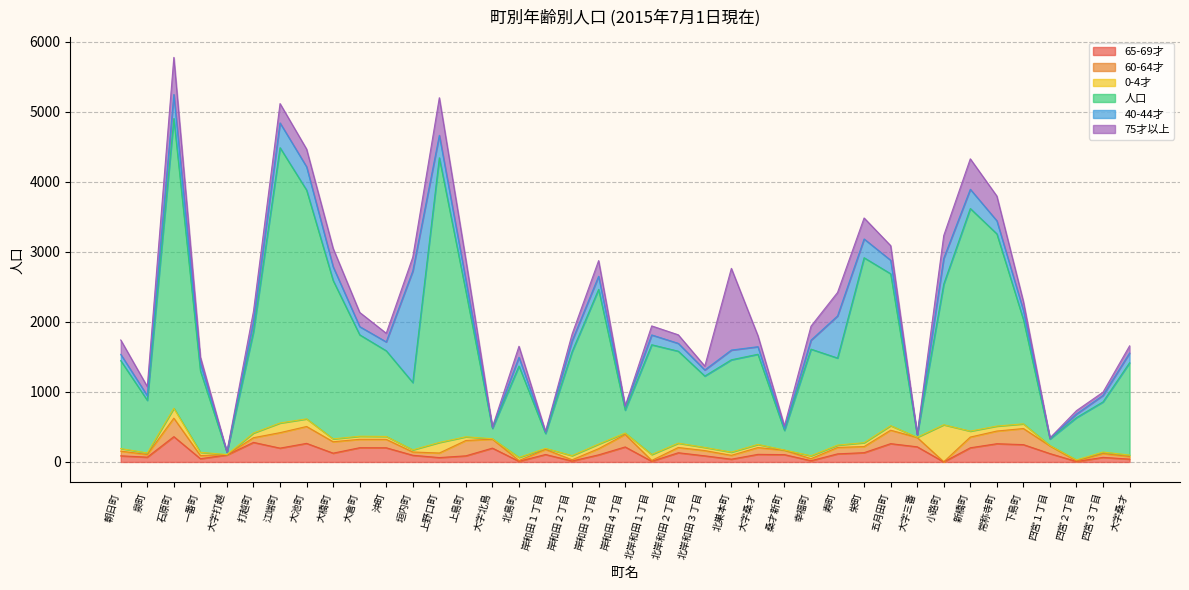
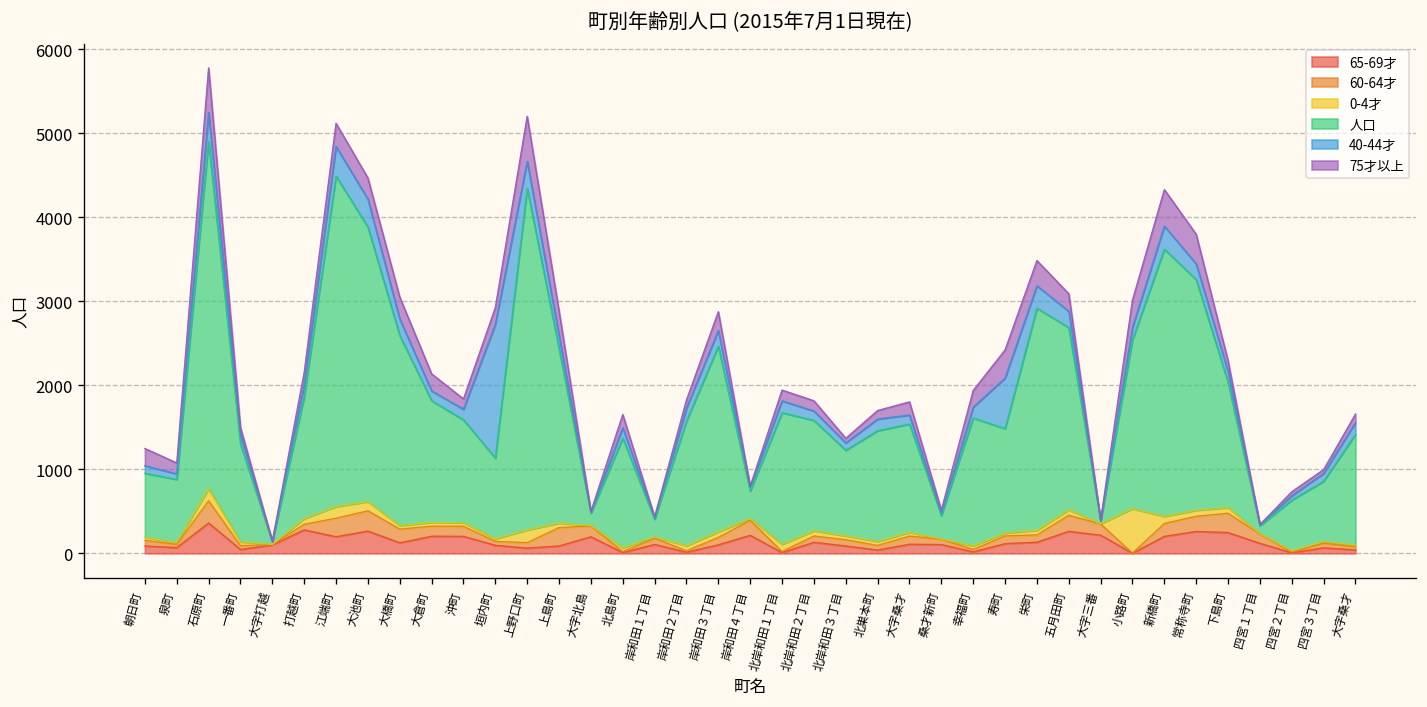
  {
    "0-4才": {
      "朝日町": 0,
      "石原町": 100,
      "一番町": 0,
      "打越町": 100,
      "江端町": 100,
      "大池町": 100,
      "大橋町": 0,
      "大倉町": 0,
      "沖町": 0,
      "上野口町": 200,
      "上島町": 100,
      "北島町": 0,
      "岸和田２丁目": 100,
      "岸和田３丁目": 100,
      "北岸和田１丁目": 100,
      "北岸和田２丁目": 100,
      "北岸和田３丁目": 0,
      "北巣本町": 0,
      "幸福町": 0,
      "栄町": 100,
      "五月田町": 100,
      "小路町": 500,
      "新橋町": 100,
      "常称寺町": 100,
      "下島町": 100
    },
    "人口": {
-     "朝日町": 1300,
+     "朝日町": 800,
      "泉町": 800,
      "石原町": 4100,
      "一番町": 1200,
      "打越町": 1400,
      "江端町": 3900,
      "大池町": 3300,
      "大橋町": 2300,
      "大倉町": 1400,
      "沖町": 1200,
      "垣内町": 1000,
      "上野口町": 4100,
      "上島町": 2100,
      "北島町": 1300,
      "岸和田２丁目": 1500,
      "岸和田３丁目": 2200,
      "岸和田４丁目": 300,
      "北岸和田１丁目": 1600,
      "北岸和田２丁目": 1300,
      "北岸和田３丁目": 1000,
      "北巣本町": 1300,
      "幸福町": 1500,
      "寿町": 1200,
      "栄町": 2600,
      "五月田町": 2200,
      "小路町": 2000,
      "新橋町": 3200,
      "常称寺町": 2700,
      "下島町": 1500,
      "四宮２丁目": 600,
      "四宮３丁目": 700
    },
    "40-44才": {
      "朝日町": 100,
      "泉町": 100,
      "石原町": 300,
      "一番町": 100,
      "打越町": 100,
      "江端町": 400,
      "大池町": 300,
      "大橋町": 200,
      "大倉町": 100,
      "沖町": 100,
      "垣内町": 1600,
      "上野口町": 300,
      "上島町": 200,
      "北島町": 100,
      "岸和田２丁目": 200,
      "岸和田３丁目": 200,
      "北岸和田１丁目": 100,
      "北岸和田２丁目": 100,
      "北岸和田３丁目": 100,
      "北巣本町": 100,
      "幸福町": 100,
      "寿町": 600,
      "栄町": 300,
      "五月田町": 200,
-     "小路町": 400,
+     "小路町": 100,
      "新橋町": 300,
      "常称寺町": 200,
      "下島町": 100,
      "四宮２丁目": 100,
      "四宮３丁目": 100
    },
    "75才以上": {
      "朝日町": 200,
      "泉町": 100,
      "石原町": 500,
      "一番町": 100,
      "打越町": 200,
      "江端町": 300,
      "大池町": 300,
      "大橋町": 300,
      "大倉町": 200,
      "沖町": 100,
      "垣内町": 200,
      "上野口町": 500,
      "上島町": 300,
      "北島町": 200,
      "岸和田２丁目": 100,
      "岸和田３丁目": 200,
      "北岸和田１丁目": 100,
      "北岸和田２丁目": 100,
      "北岸和田３丁目": 100,
-     "北巣本町": 1200,
+     "北巣本町": 100,
      "桑才新町": 0,
      "幸福町": 200,
      "寿町": 300,
      "栄町": 300,
      "五月田町": 200,
      "小路町": 300,
      "新橋町": 400,
      "常称寺町": 400,
      "下島町": 100,
      "四宮２丁目": 0,
      "四宮３丁目": 0
    }
  }
